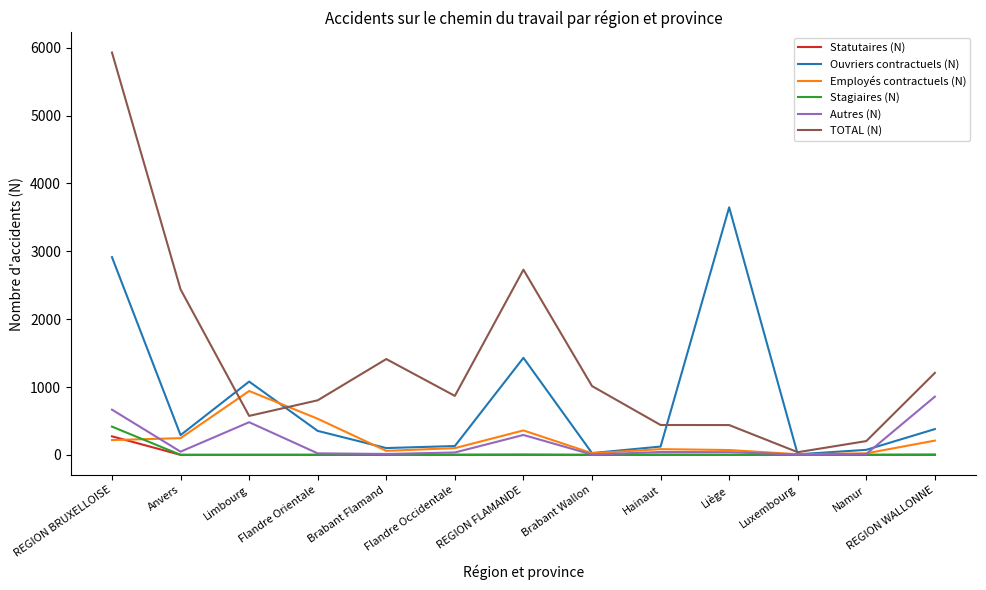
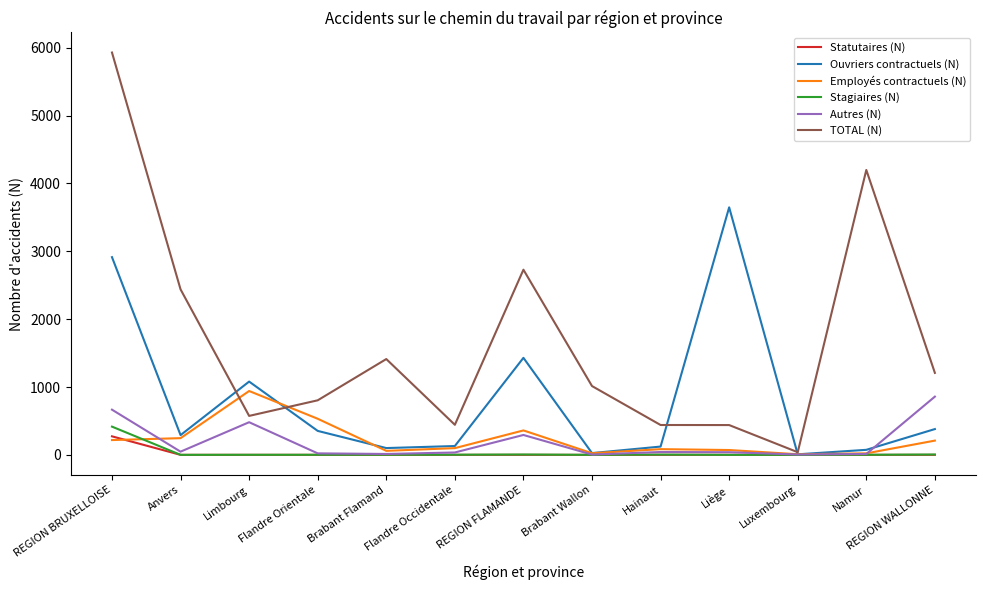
  {
    "Statutaires (N)": {
      "REGION BRUXELLOISE": 300
    },
    "Ouvriers contractuels (N)": {
      "REGION BRUXELLOISE": 2900,
      "Anvers": 300,
      "Limbourg": 1100,
      "Flandre Orientale": 400,
      "Brabant Flamand": 100,
      "REGION FLAMANDE": 1400,
      "Hainaut": 100,
      "Liège": 3600,
      "Namur": 100,
      "REGION WALLONNE": 400
    },
    "Employés contractuels (N)": {
      "REGION BRUXELLOISE": 200,
      "Anvers": 200,
      "Limbourg": 900,
      "Flandre Orientale": 500,
      "Brabant Flamand": 100,
      "REGION FLAMANDE": 400,
      "Hainaut": 100,
      "REGION WALLONNE": 200
    },
    "Stagiaires (N)": {
      "REGION BRUXELLOISE": 400
    },
    "Autres (N)": {
      "REGION BRUXELLOISE": 700,
      "Anvers": 0,
      "Limbourg": 500,
      "REGION FLAMANDE": 300,
      "Hainaut": 0,
      "REGION WALLONNE": 900
    },
    "TOTAL (N)": {
      "REGION BRUXELLOISE": 5900,
      "Anvers": 2400,
      "Limbourg": 600,
      "Flandre Orientale": 800,
      "Brabant Flamand": 1400,
-     "Flandre Occidentale": 900,
+     "Flandre Occidentale": 400,
      "REGION FLAMANDE": 2700,
      "Brabant Wallon": 1000,
      "Hainaut": 400,
      "Liège": 400,
-     "Namur": 200,
+     "Namur": 4200,
      "REGION WALLONNE": 1200
    }
  }
